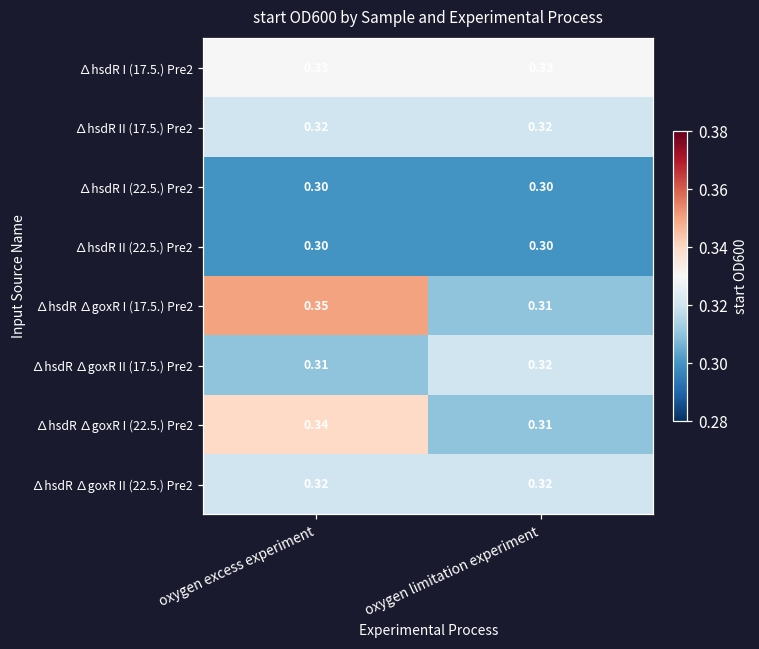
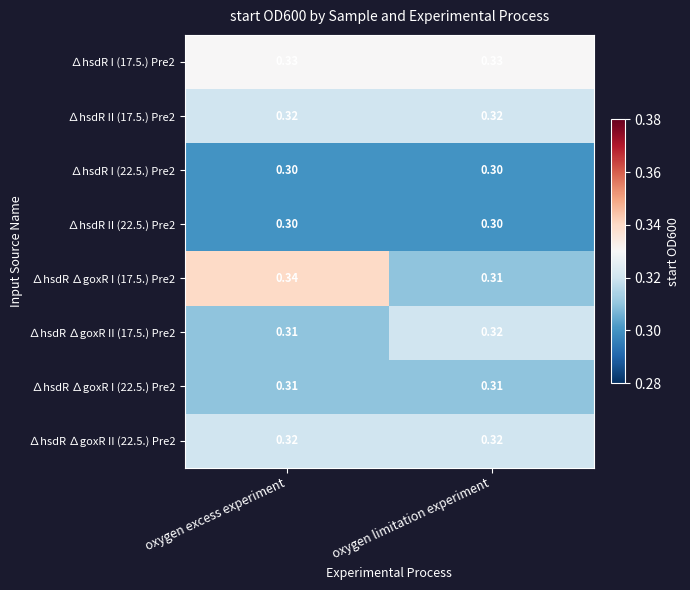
  {
    "∆hsdR I (22.5.) Pre2": {
      "oxygen excess experiment": 0.30,
      "oxygen limitation experiment": 0.30
    },
    "∆hsdR II (22.5.) Pre2": {
      "oxygen excess experiment": 0.30,
      "oxygen limitation experiment": 0.30
    },
    "∆hsdR ∆goxR I (17.5.) Pre2": {
-     "oxygen excess experiment": 0.35,
+     "oxygen excess experiment": 0.34,
      "oxygen limitation experiment": 0.31
    },
    "∆hsdR ∆goxR II (17.5.) Pre2": {
      "oxygen excess experiment": 0.31
    },
    "∆hsdR ∆goxR I (22.5.) Pre2": {
-     "oxygen excess experiment": 0.34,
+     "oxygen excess experiment": 0.31,
      "oxygen limitation experiment": 0.31
    }
  }
